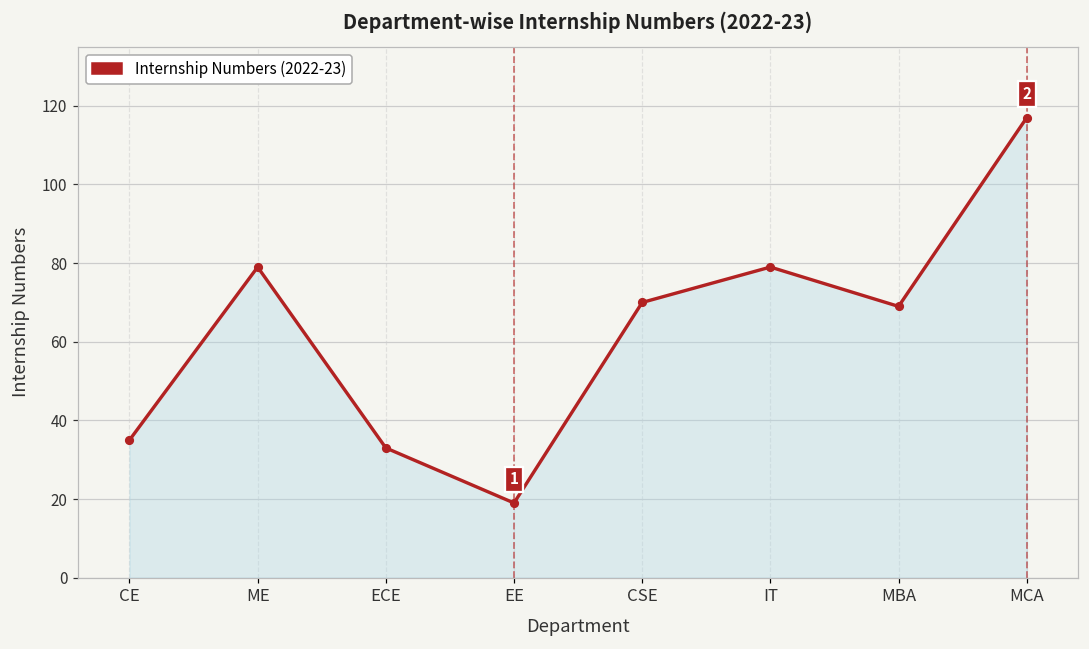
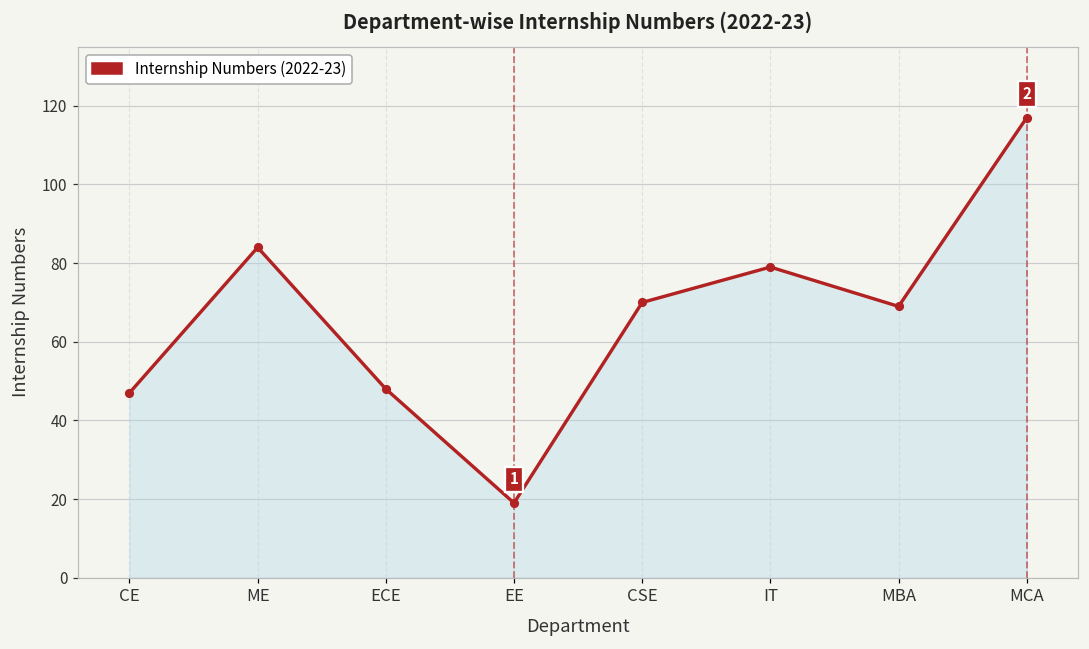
  {
-   "CE": 35,
-   "ME": 79,
-   "ECE": 33,
+   "CE": 47,
+   "ME": 84,
+   "ECE": 48,
    "CSE": 70,
    "IT": 79,
    "MBA": 69
  }
